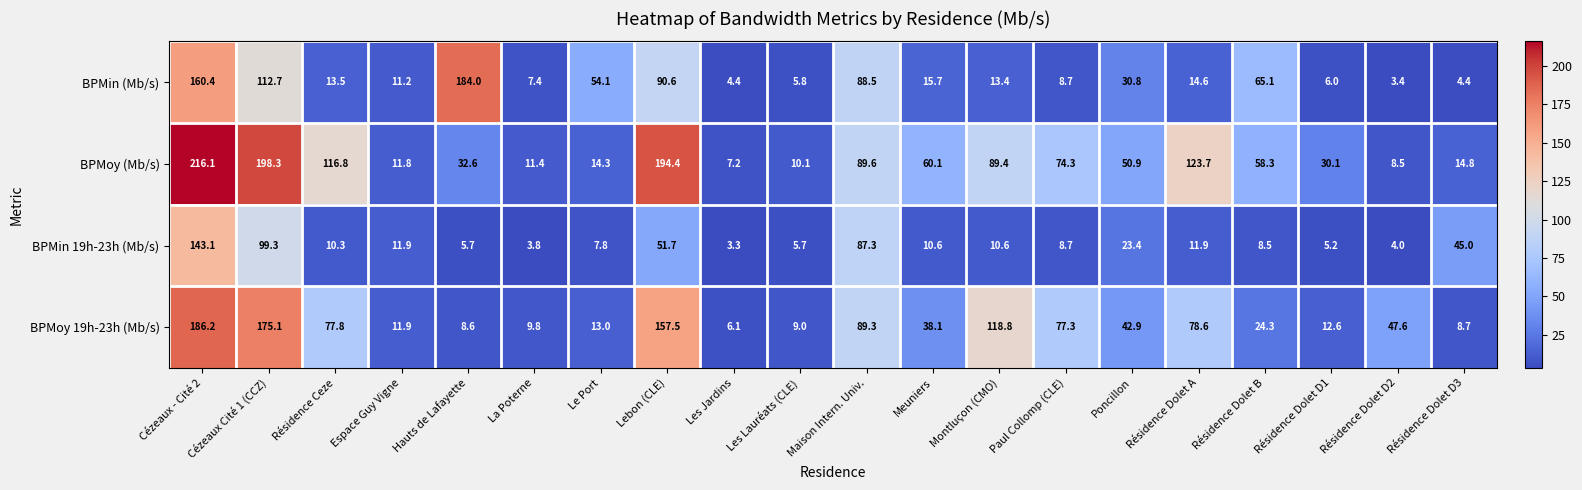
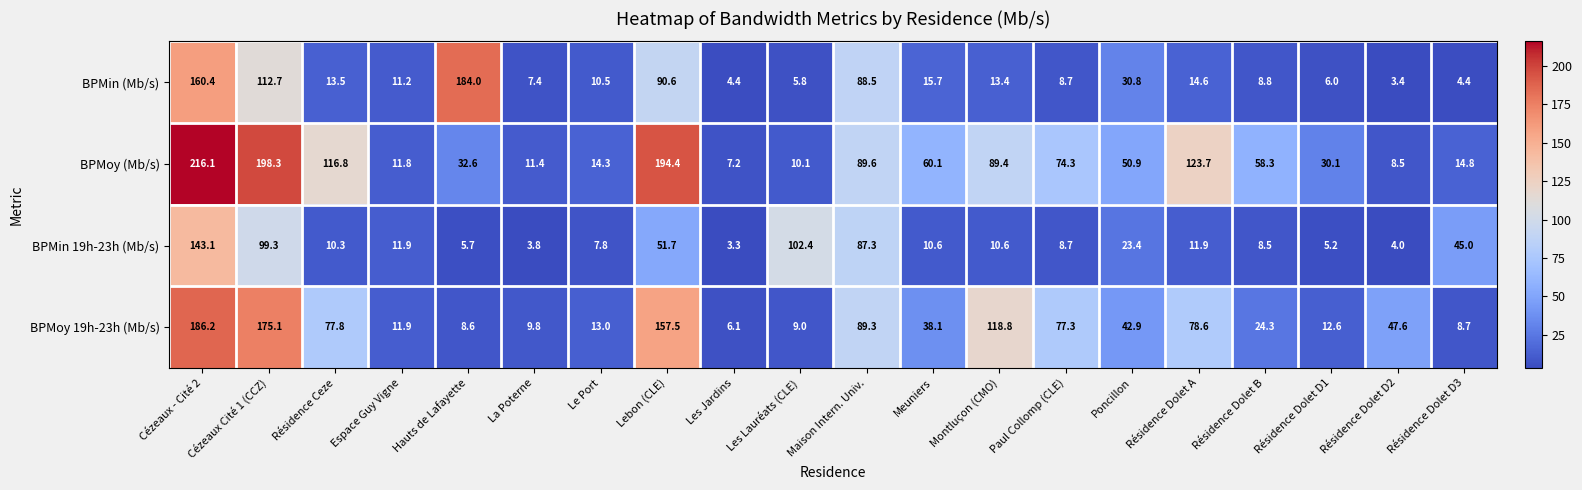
  {
    "BPMin (Mb/s)": {
      "Cézeaux - Cité 2": 160.4,
      "Cézeaux Cité 1 (CCZ)": 112.7,
      "Résidence Ceze": 13.5,
      "Espace Guy Vigne": 11.2,
      "Hauts de Lafayette": 184.0,
      "La Poterne": 7.4,
-     "Le Port": 54.1,
+     "Le Port": 10.5,
      "Lebon (CLE)": 90.6,
      "Les Jardins": 4.4,
      "Les Lauréats (CLE)": 5.8,
      "Maison Intern. Univ.": 88.5,
      "Meuniers": 15.7,
      "Montluçon (CMO)": 13.4,
      "Paul Collomp (CLE)": 8.7,
      "Poncillon": 30.8,
      "Résidence Dolet A": 14.6,
-     "Résidence Dolet B": 65.1,
+     "Résidence Dolet B": 8.8,
      "Résidence Dolet D1": 6.0,
      "Résidence Dolet D2": 3.4,
      "Résidence Dolet D3": 4.4
    },
    "BPMoy (Mb/s)": {
      "Cézeaux - Cité 2": 216.1,
      "Cézeaux Cité 1 (CCZ)": 198.3,
      "Résidence Ceze": 116.8,
      "Espace Guy Vigne": 11.8,
      "Hauts de Lafayette": 32.6,
      "La Poterne": 11.4,
      "Le Port": 14.3,
      "Lebon (CLE)": 194.4,
      "Les Jardins": 7.2,
      "Les Lauréats (CLE)": 10.1,
      "Maison Intern. Univ.": 89.6,
      "Meuniers": 60.1,
      "Montluçon (CMO)": 89.4,
      "Paul Collomp (CLE)": 74.3,
      "Poncillon": 50.9,
      "Résidence Dolet A": 123.7,
      "Résidence Dolet B": 58.3,
      "Résidence Dolet D1": 30.1,
      "Résidence Dolet D2": 8.5,
      "Résidence Dolet D3": 14.8
    },
    "BPMin 19h-23h (Mb/s)": {
      "Cézeaux - Cité 2": 143.1,
      "Cézeaux Cité 1 (CCZ)": 99.3,
      "Résidence Ceze": 10.3,
      "Espace Guy Vigne": 11.9,
      "Hauts de Lafayette": 5.7,
      "La Poterne": 3.8,
      "Le Port": 7.8,
      "Lebon (CLE)": 51.7,
      "Les Jardins": 3.3,
-     "Les Lauréats (CLE)": 5.7,
+     "Les Lauréats (CLE)": 102.4,
      "Maison Intern. Univ.": 87.3,
      "Meuniers": 10.6,
      "Montluçon (CMO)": 10.6,
      "Paul Collomp (CLE)": 8.7,
      "Poncillon": 23.4,
      "Résidence Dolet A": 11.9,
      "Résidence Dolet B": 8.5,
      "Résidence Dolet D1": 5.2,
      "Résidence Dolet D2": 4.0,
      "Résidence Dolet D3": 45.0
    },
    "BPMoy 19h-23h (Mb/s)": {
      "Cézeaux - Cité 2": 186.2,
      "Cézeaux Cité 1 (CCZ)": 175.1,
      "Résidence Ceze": 77.8,
      "Espace Guy Vigne": 11.9,
      "Hauts de Lafayette": 8.6,
      "La Poterne": 9.8,
      "Le Port": 13.0,
      "Lebon (CLE)": 157.5,
      "Les Jardins": 6.1,
      "Les Lauréats (CLE)": 9.0,
      "Maison Intern. Univ.": 89.3,
      "Meuniers": 38.1,
      "Montluçon (CMO)": 118.8,
      "Paul Collomp (CLE)": 77.3,
      "Poncillon": 42.9,
      "Résidence Dolet A": 78.6,
      "Résidence Dolet B": 24.3,
      "Résidence Dolet D1": 12.6,
      "Résidence Dolet D2": 47.6,
      "Résidence Dolet D3": 8.7
    }
  }
